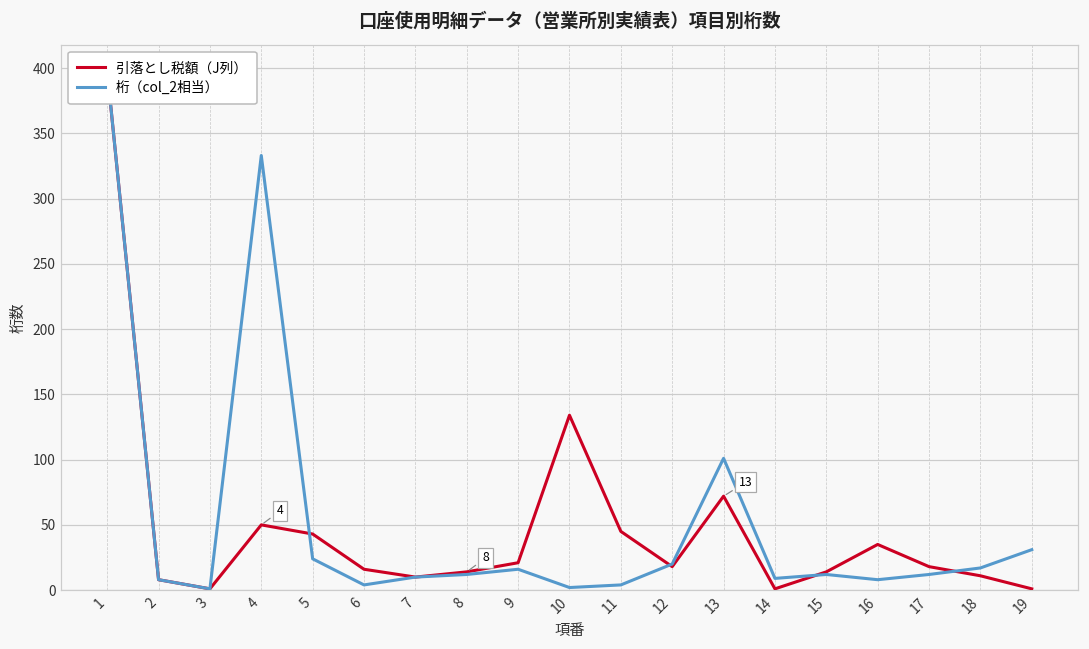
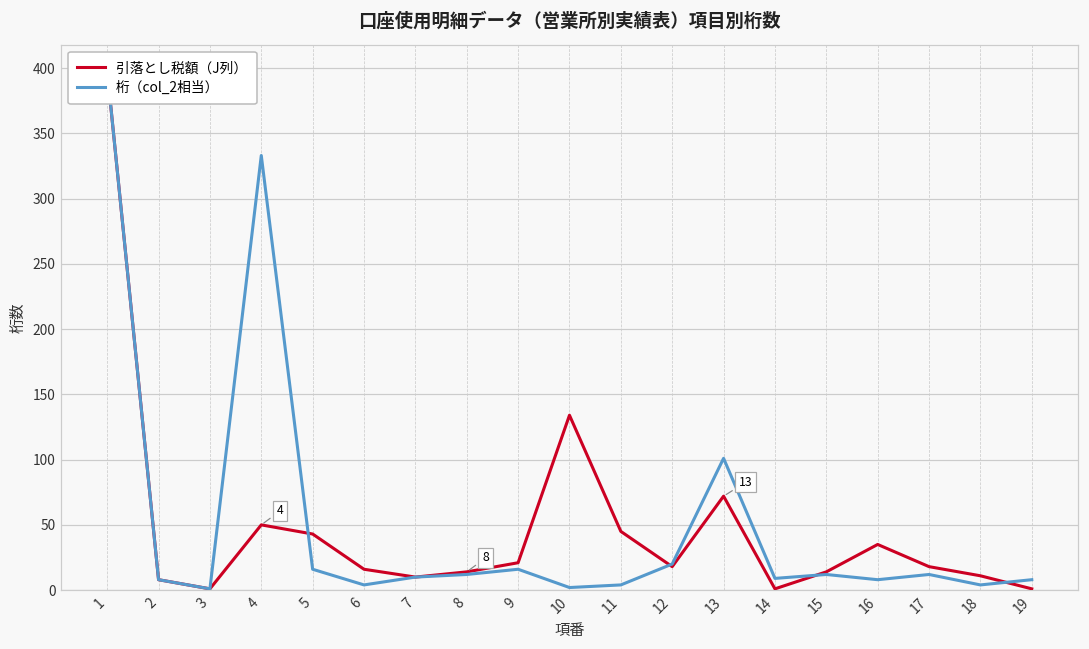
  {
    "引落とし税額（J列）": {
      "5": 43,
      "6": 16,
      "9": 21,
      "10": 134,
      "11": 45,
      "14": 1,
      "16": 35,
      "17": 18,
      "18": 11,
      "19": 1
    },
    "桁（col_2相当）": {
      "4": 333,
-     "5": 24,
+     "5": 16,
      "6": 4,
      "9": 16,
      "10": 2,
      "11": 4,
      "13": 101,
      "14": 9,
      "16": 8,
      "17": 12,
-     "18": 17,
-     "19": 31
+     "18": 4,
+     "19": 8
    }
  }
